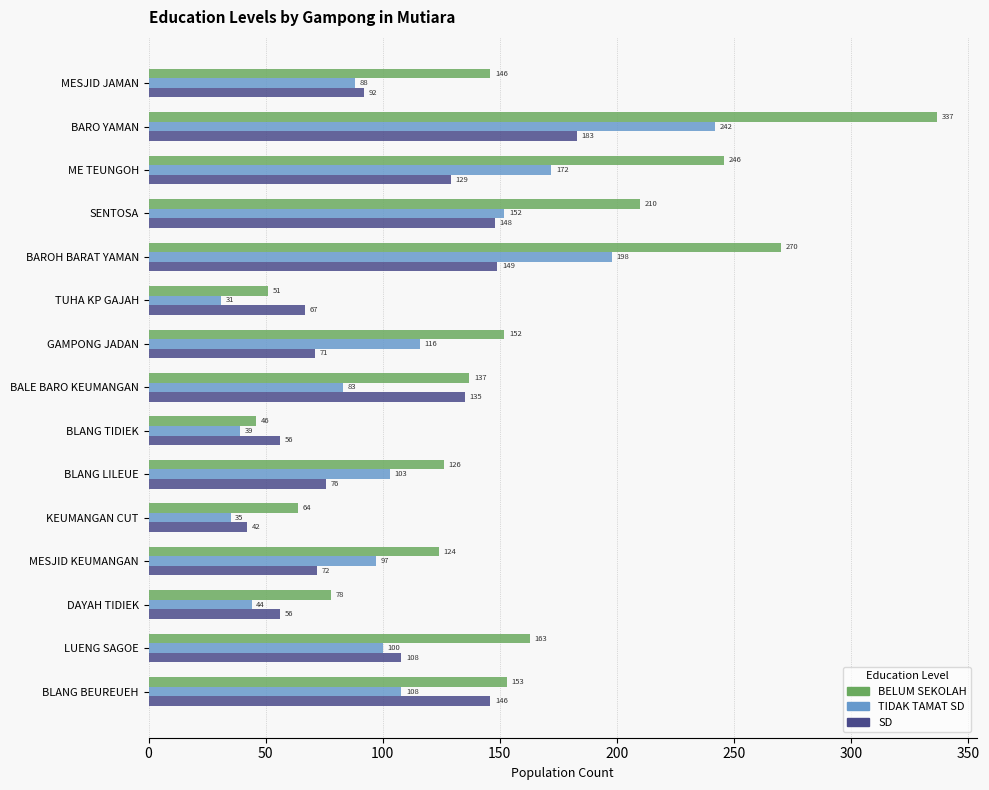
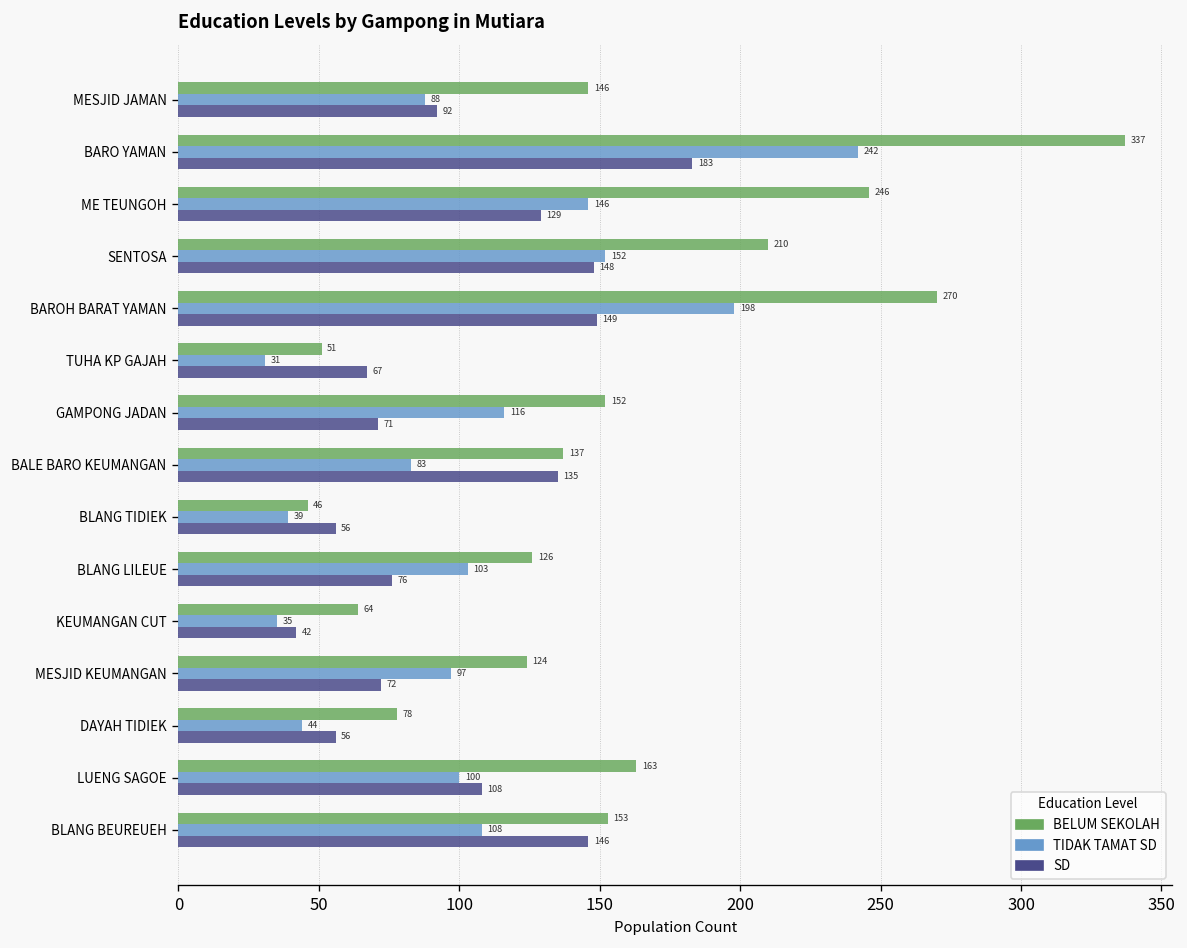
  {
    "BELUM SEKOLAH": {
      "MESJID JAMAN": 146,
      "BARO YAMAN": 337,
      "ME TEUNGOH": 246,
      "SENTOSA": 210,
      "BAROH BARAT YAMAN": 270,
      "TUHA KP GAJAH": 51,
      "GAMPONG JADAN": 152,
      "BALE BARO KEUMANGAN": 137,
      "BLANG TIDIEK": 46,
      "BLANG LILEUE": 126,
      "KEUMANGAN CUT": 64,
      "MESJID KEUMANGAN": 124,
      "DAYAH TIDIEK": 78,
      "LUENG SAGOE": 163,
      "BLANG BEUREUEH": 153
    },
    "TIDAK TAMAT SD": {
      "MESJID JAMAN": 88,
      "BARO YAMAN": 242,
-     "ME TEUNGOH": 172,
+     "ME TEUNGOH": 146,
      "SENTOSA": 152,
      "BAROH BARAT YAMAN": 198,
      "TUHA KP GAJAH": 31,
      "GAMPONG JADAN": 116,
      "BALE BARO KEUMANGAN": 83,
      "BLANG TIDIEK": 39,
      "BLANG LILEUE": 103,
      "KEUMANGAN CUT": 35,
      "MESJID KEUMANGAN": 97,
      "DAYAH TIDIEK": 44,
      "LUENG SAGOE": 100,
      "BLANG BEUREUEH": 108
    },
    "SD": {
      "MESJID JAMAN": 92,
      "BARO YAMAN": 183,
      "ME TEUNGOH": 129,
      "SENTOSA": 148,
      "BAROH BARAT YAMAN": 149,
      "TUHA KP GAJAH": 67,
      "GAMPONG JADAN": 71,
      "BALE BARO KEUMANGAN": 135,
      "BLANG TIDIEK": 56,
      "BLANG LILEUE": 76,
      "KEUMANGAN CUT": 42,
      "MESJID KEUMANGAN": 72,
      "DAYAH TIDIEK": 56,
      "LUENG SAGOE": 108,
      "BLANG BEUREUEH": 146
    }
  }
